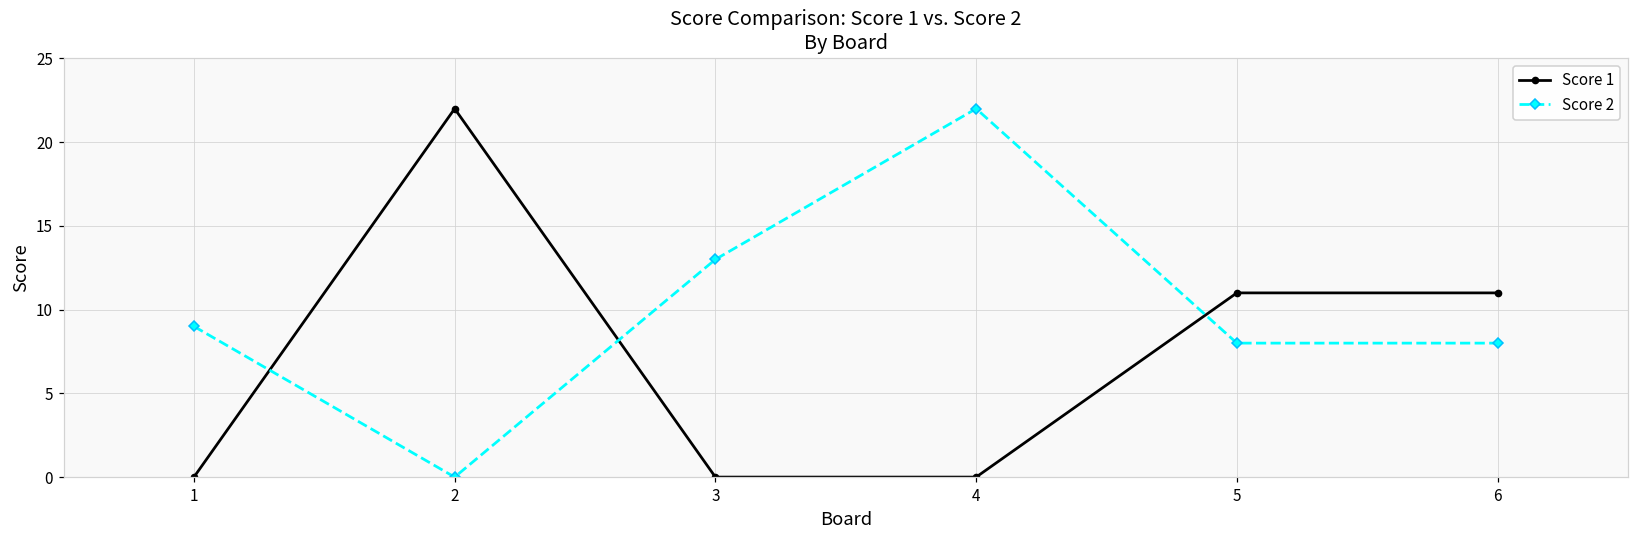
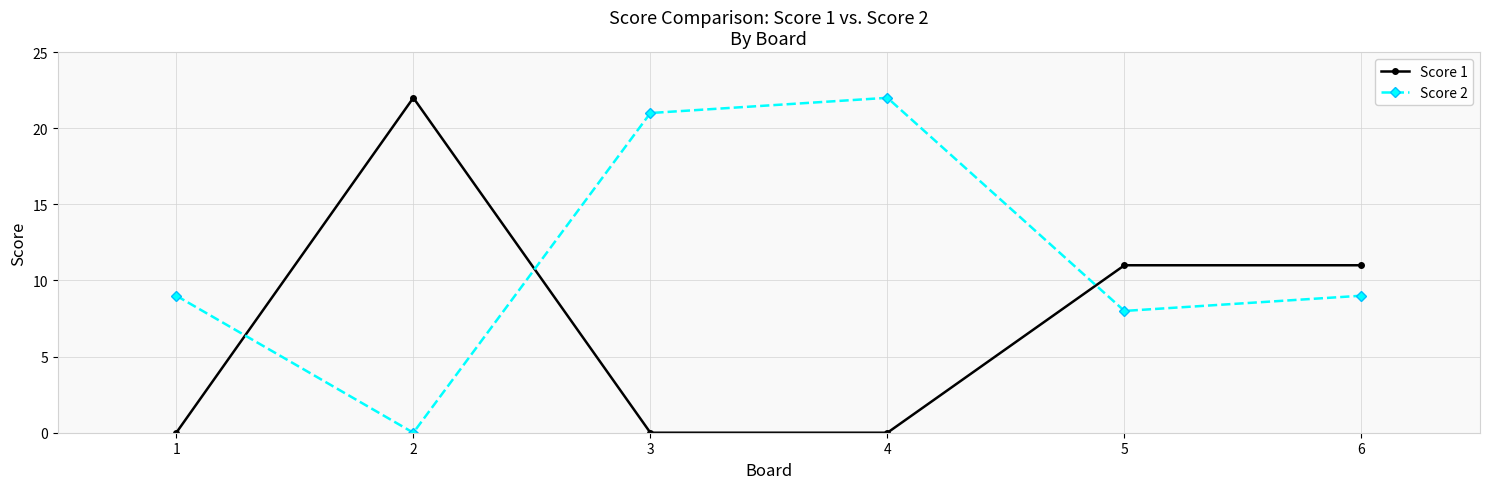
  {
    "Score 1": {
      "1": 0,
      "2": 22,
      "3": 0,
      "4": 0,
      "5": 11,
      "6": 11
    },
    "Score 2": {
      "1": 9,
      "2": 0,
-     "3": 13,
+     "3": 21,
      "4": 22,
      "5": 8,
-     "6": 8
+     "6": 9
    }
  }
